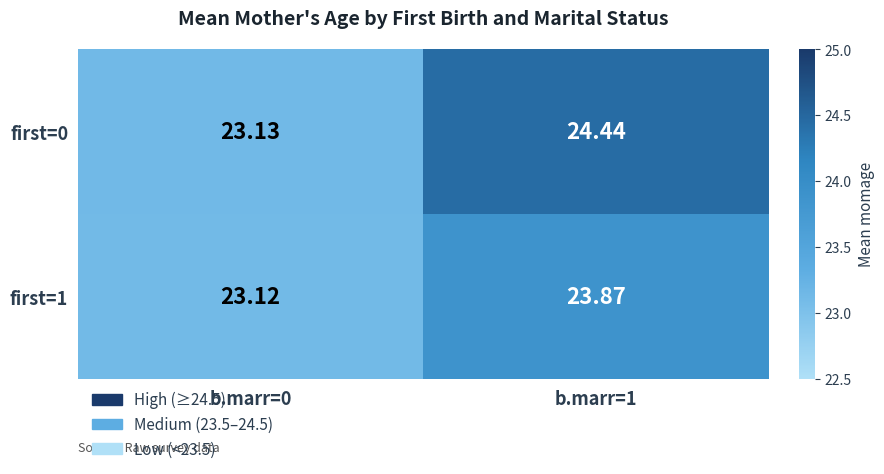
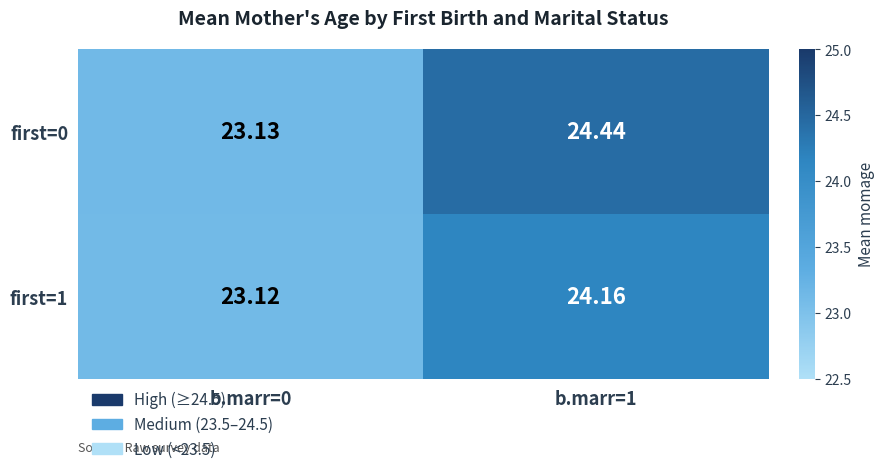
  {
    "first=0": {
      "b.marr=0": 23.13,
      "b.marr=1": 24.44
    },
    "first=1": {
      "b.marr=0": 23.12,
-     "b.marr=1": 23.87
+     "b.marr=1": 24.16
    }
  }
